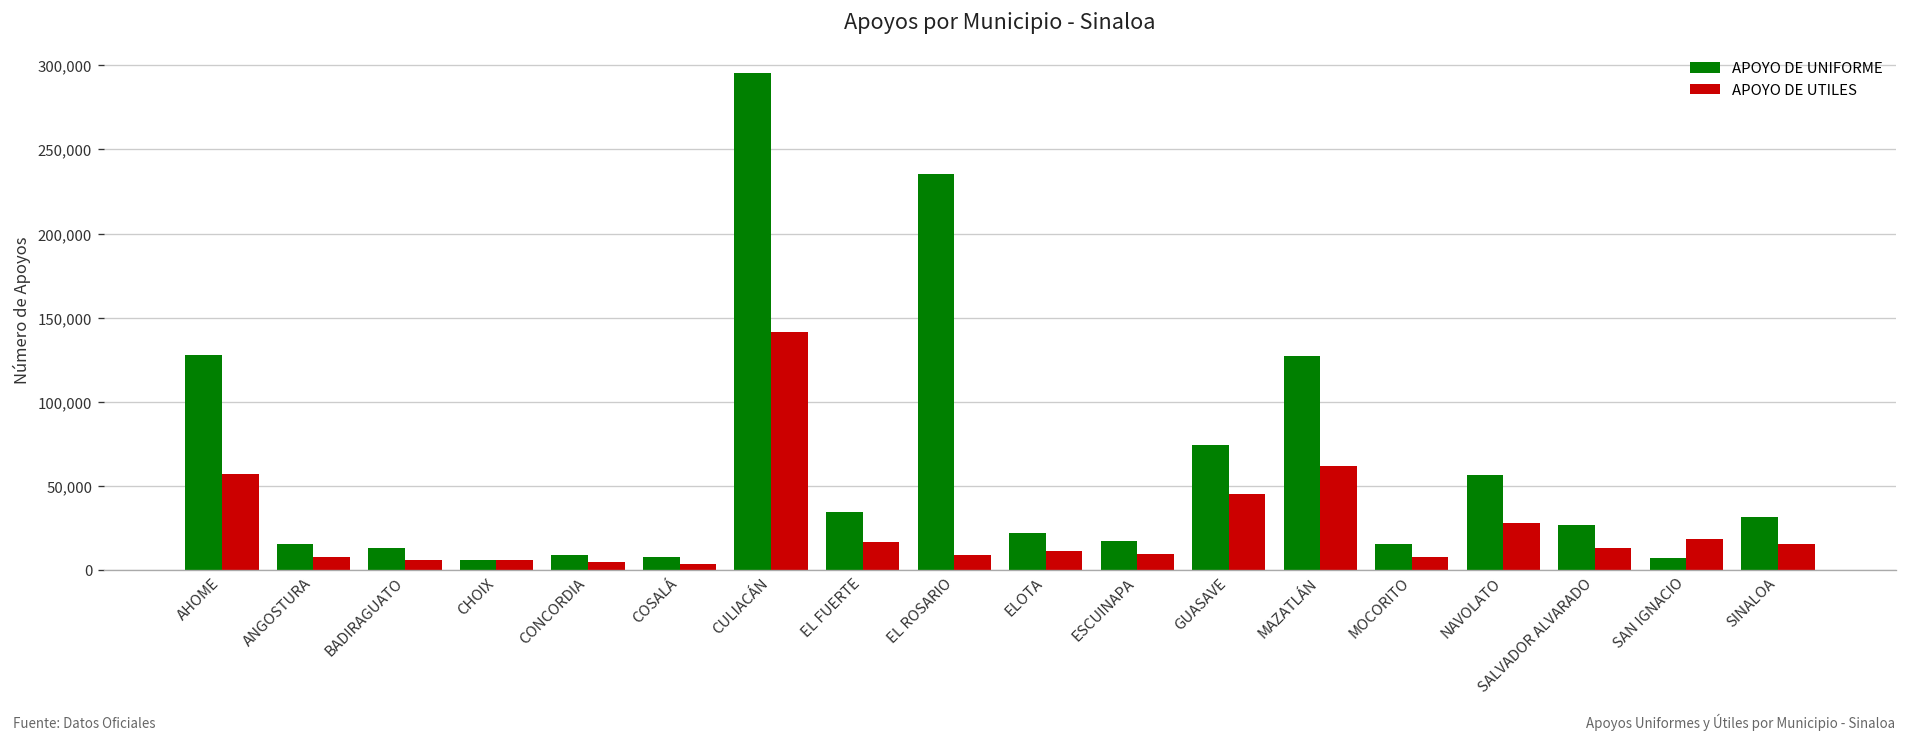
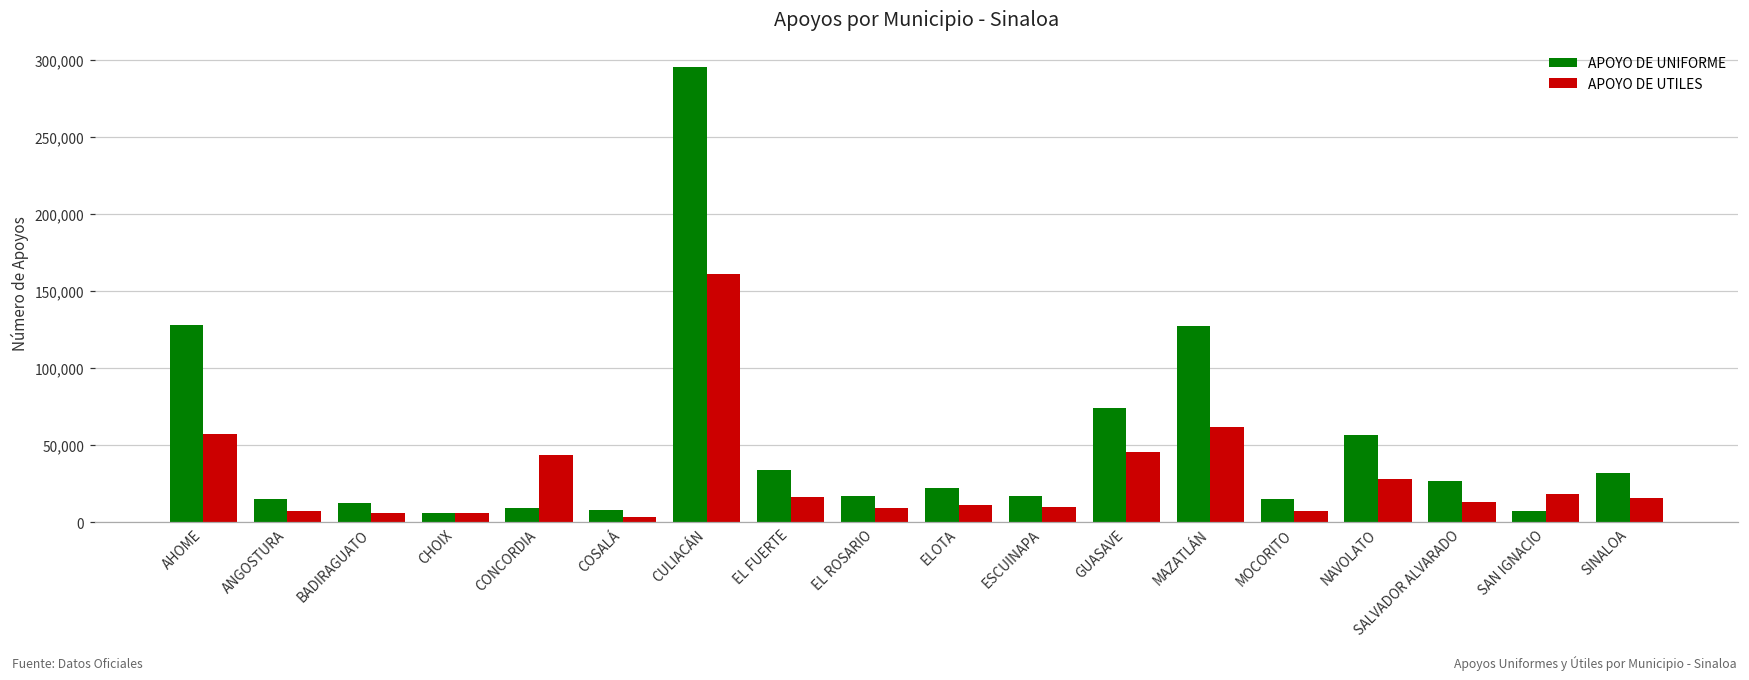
  {
    "APOYO DE UNIFORME": {
      "AHOME": "128,000",
      "ANGOSTURA": "15,000",
      "BADIRAGUATO": "13,000",
      "CHOIX": "6,000",
      "CONCORDIA": "9,000",
      "COSALÁ": "8,000",
      "CULIACÁN": "296,000",
      "EL FUERTE": "34,000",
-     "EL ROSARIO": "235,000",
+     "EL ROSARIO": "17,000",
      "ELOTA": "22,000",
      "ESCUINAPA": "17,000",
      "GUASAVE": "74,000",
      "MAZATLÁN": "127,000",
      "MOCORITO": "15,000",
      "NAVOLATO": "56,000",
      "SALVADOR ALVARADO": "27,000",
      "SAN IGNACIO": "7,000",
      "SINALOA": "32,000"
    },
    "APOYO DE UTILES": {
      "AHOME": "57,000",
      "ANGOSTURA": "7,000",
      "BADIRAGUATO": "6,000",
      "CHOIX": "6,000",
-     "CONCORDIA": "4,000",
+     "CONCORDIA": "44,000",
      "COSALÁ": "4,000",
-     "CULIACÁN": "142,000",
+     "CULIACÁN": "161,000",
      "EL FUERTE": "17,000",
      "EL ROSARIO": "9,000",
      "ELOTA": "11,000",
      "ESCUINAPA": "10,000",
      "GUASAVE": "45,000",
      "MAZATLÁN": "62,000",
      "MOCORITO": "8,000",
      "NAVOLATO": "28,000",
      "SALVADOR ALVARADO": "13,000",
      "SAN IGNACIO": "19,000",
      "SINALOA": "16,000"
    }
  }
